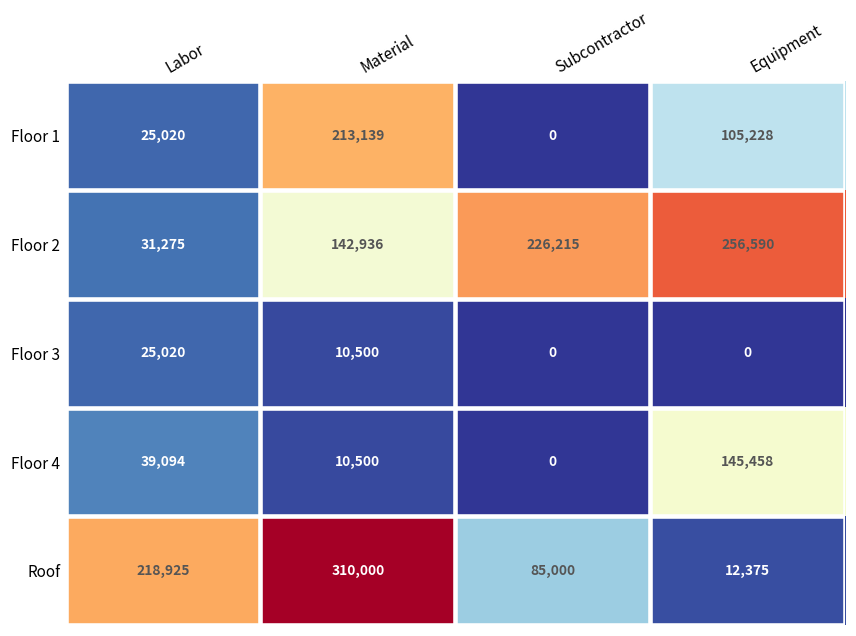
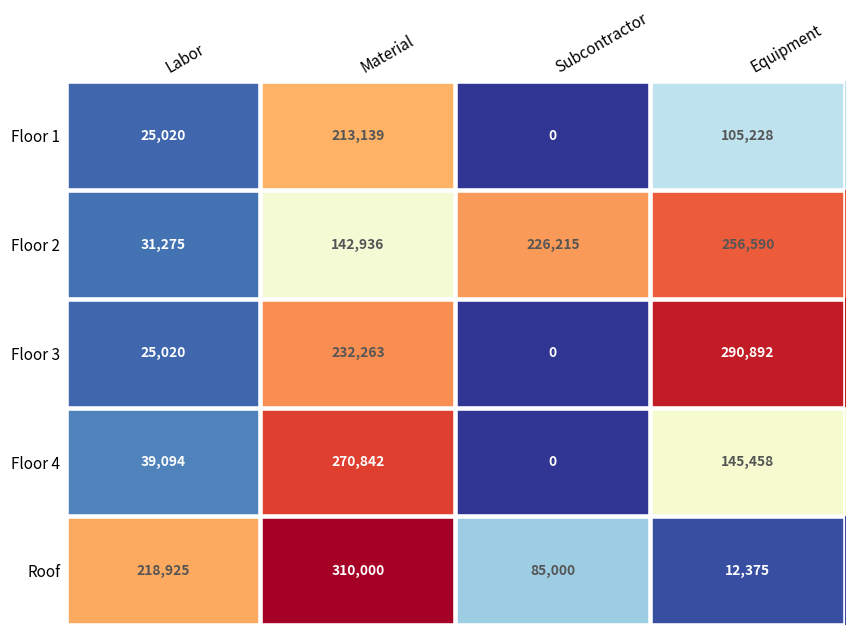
  {
    "Floor 1": {
      "Labor": "25,020",
      "Material": "213,139",
      "Subcontractor": "0",
      "Equipment": "105,228"
    },
    "Floor 2": {
      "Labor": "31,275",
      "Material": "142,936",
      "Subcontractor": "226,215",
      "Equipment": "256,590"
    },
    "Floor 3": {
      "Labor": "25,020",
-     "Material": "10,500",
+     "Material": "232,263",
      "Subcontractor": "0",
-     "Equipment": "0"
+     "Equipment": "290,892"
    },
    "Floor 4": {
      "Labor": "39,094",
-     "Material": "10,500",
+     "Material": "270,842",
      "Subcontractor": "0",
      "Equipment": "145,458"
    },
    "Roof": {
      "Labor": "218,925",
      "Material": "310,000",
      "Subcontractor": "85,000",
      "Equipment": "12,375"
    }
  }
